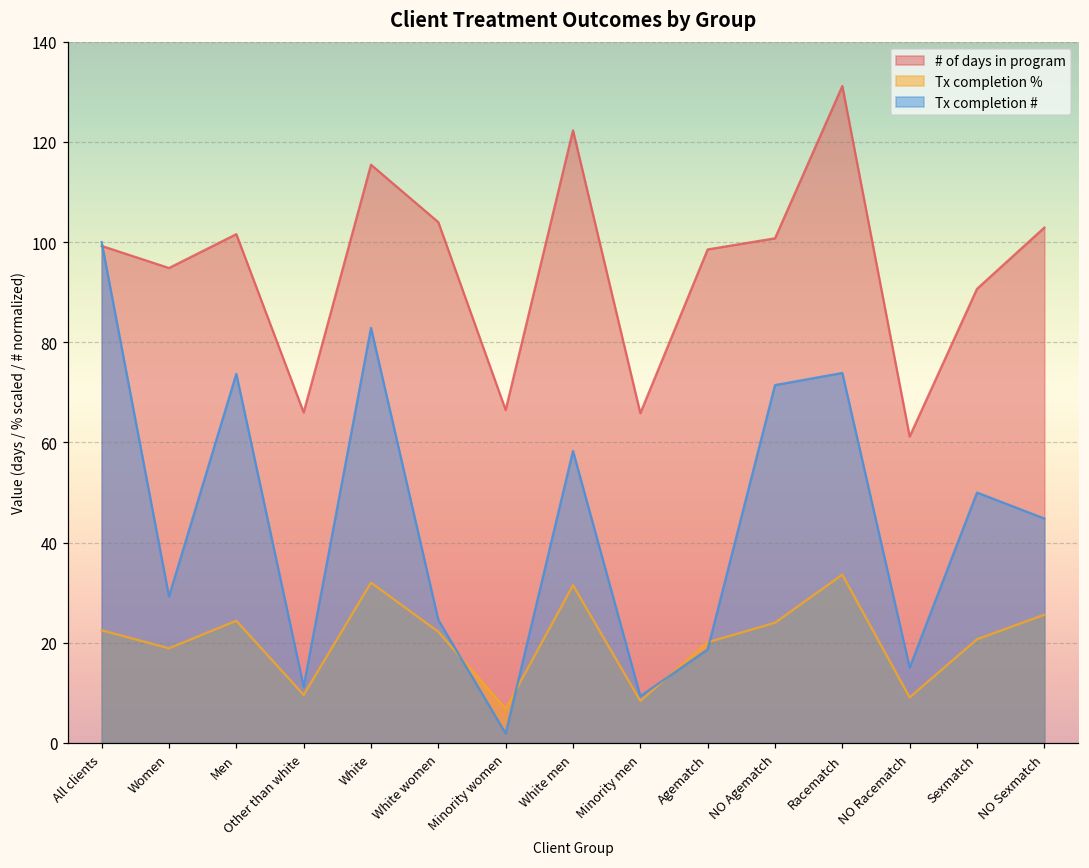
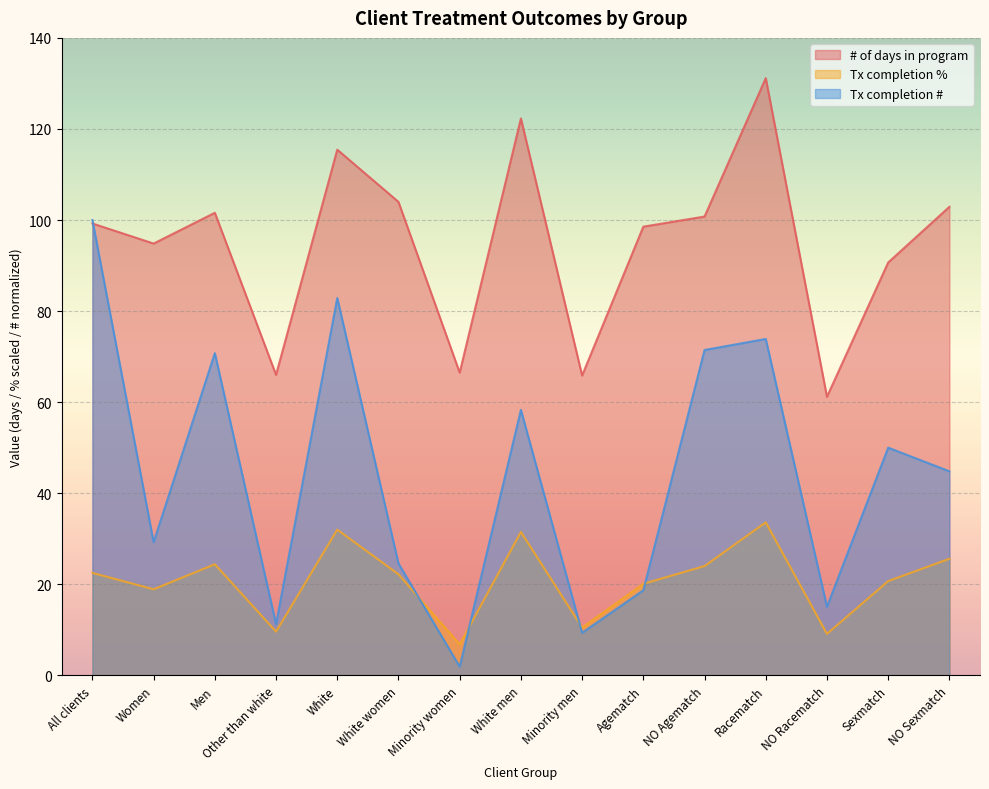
  {
    "# of days in program": {
      "All clients": 99,
      "Women": 95,
      "Men": 102,
      "Other than white": 66,
      "White": 115,
      "White women": 104,
      "Minority women": 66,
      "White men": 122,
      "Minority men": 66,
      "Agematch": 99,
      "NO Agematch": 101,
      "Racematch": 131,
      "NO Racematch": 61,
      "Sexmatch": 91,
      "NO Sexmatch": 103
    },
    "Tx completion %": {
      "All clients": 23,
      "Women": 19,
      "Men": 24,
      "Other than white": 10,
      "White": 32,
      "White women": 22,
      "Minority women": 7,
      "White men": 32,
-     "Minority men": 8,
+     "Minority men": 11,
      "Agematch": 20,
      "NO Agematch": 24,
      "Racematch": 34,
      "NO Racematch": 9,
      "Sexmatch": 21,
      "NO Sexmatch": 26
    },
    "Tx completion #": {
      "All clients": 100,
      "Women": 29,
-     "Men": 74,
+     "Men": 71,
      "Other than white": 11,
      "White": 83,
      "White women": 25,
      "Minority women": 2,
      "White men": 58,
      "Minority men": 9,
      "Agematch": 19,
      "NO Agematch": 71,
      "Racematch": 74,
      "NO Racematch": 15,
      "Sexmatch": 50,
      "NO Sexmatch": 45
    }
  }
